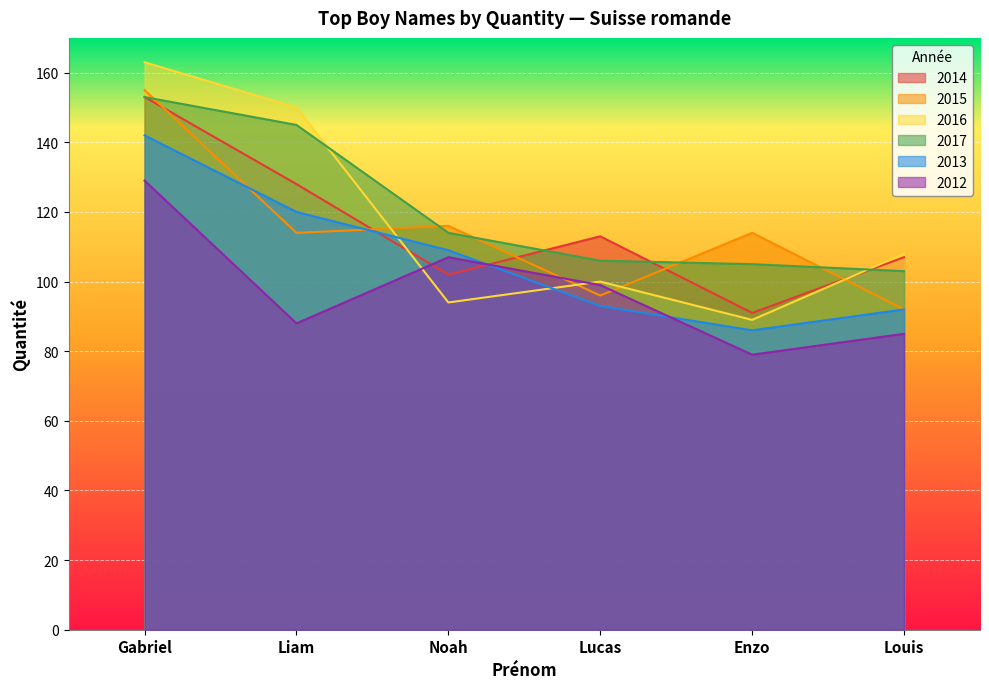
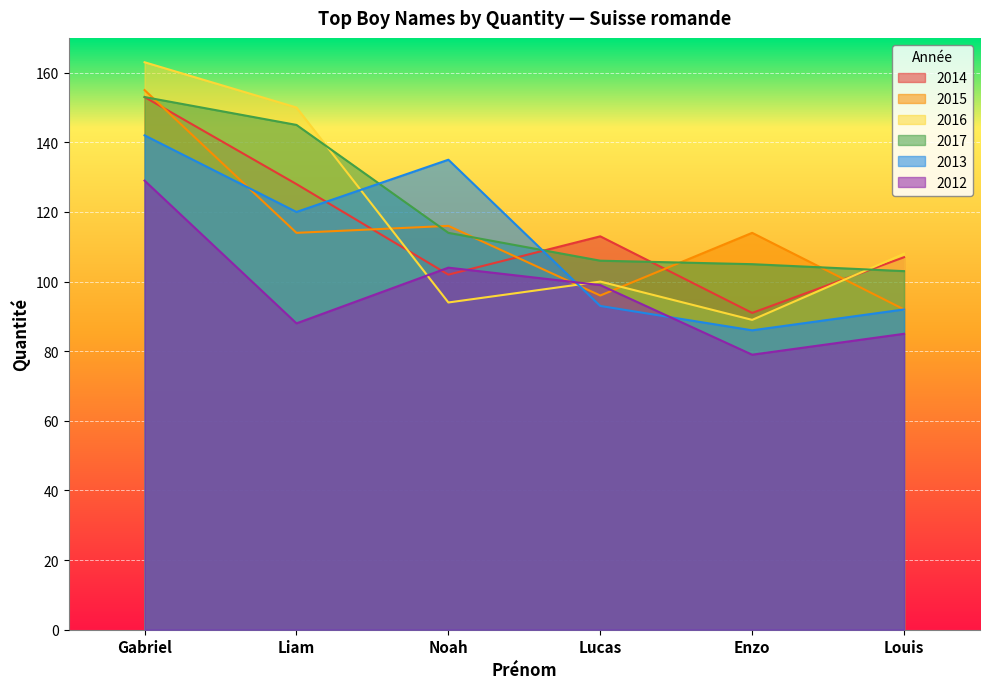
  {
    "2014": {
      "Liam": 128,
      "Noah": 102,
      "Lucas": 113,
      "Enzo": 91,
      "Louis": 107
    },
    "2015": {
      "Gabriel": 155,
      "Liam": 114,
      "Noah": 116,
      "Lucas": 96,
      "Enzo": 114
    },
    "2016": {
      "Gabriel": 163,
      "Liam": 150,
      "Noah": 94,
      "Lucas": 100,
      "Enzo": 89,
      "Louis": 108
    },
    "2017": {
      "Liam": 145,
      "Noah": 114,
      "Lucas": 106,
      "Enzo": 105,
      "Louis": 103
    },
    "2013": {
      "Gabriel": 142,
      "Liam": 120,
-     "Noah": 109,
+     "Noah": 135,
      "Lucas": 93,
      "Enzo": 86
    },
    "2012": {
      "Gabriel": 129,
      "Liam": 88,
-     "Noah": 107,
+     "Noah": 104,
      "Lucas": 99,
      "Enzo": 79,
      "Louis": 85
    }
  }
